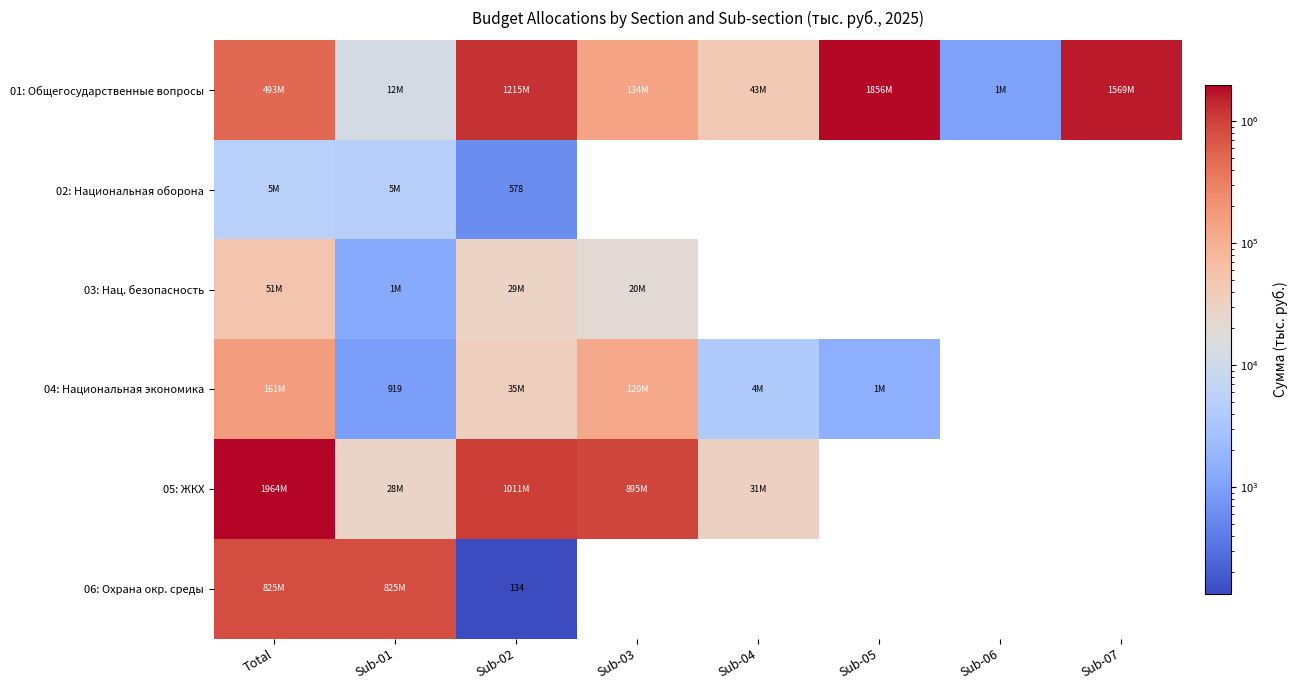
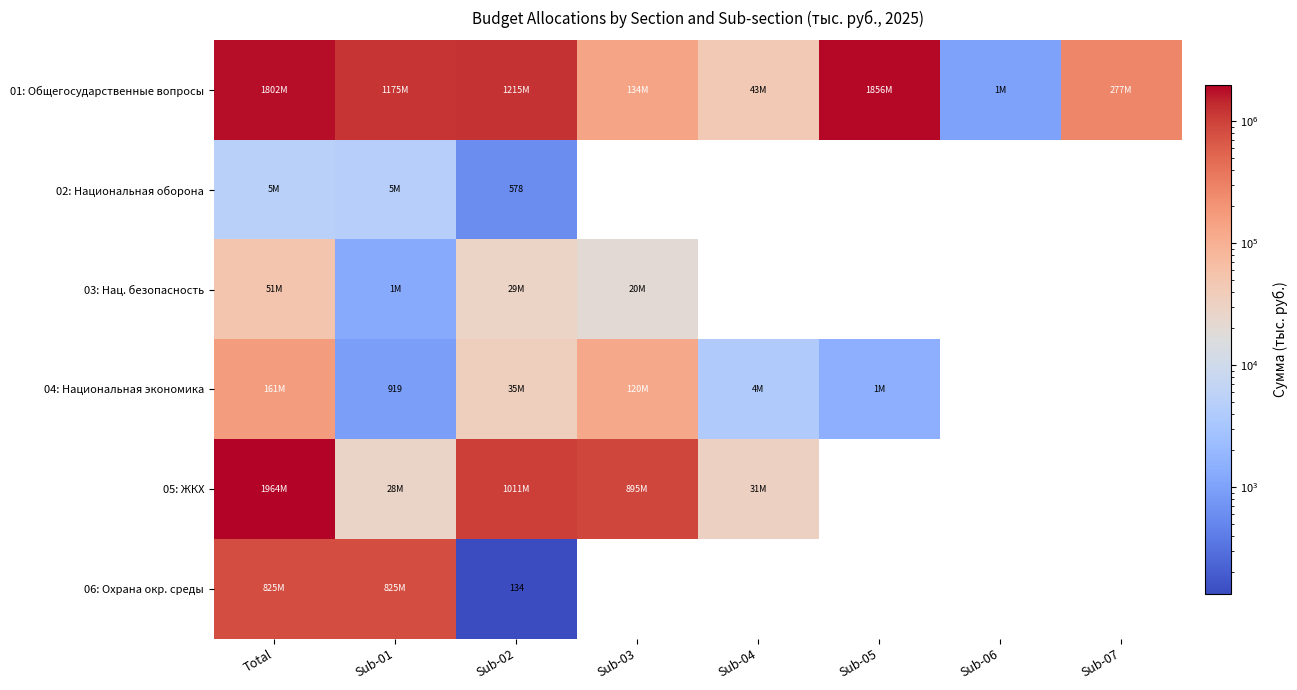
  {
    "01: Общегосударственные вопросы": {
-     "Total": "493M",
-     "Sub-01": "12M",
+     "Total": "1802M",
+     "Sub-01": "1175M",
      "Sub-02": "1215M",
      "Sub-03": "134M",
      "Sub-04": "43M",
      "Sub-05": "1856M",
      "Sub-06": "1M",
-     "Sub-07": "1569M"
+     "Sub-07": "277M"
    },
    "02: Национальная оборона": {
      "Total": "5M",
      "Sub-01": "5M",
      "Sub-02": "578"
    },
    "03: Нац. безопасность": {
      "Total": "51M",
      "Sub-01": "1M",
      "Sub-02": "29M",
      "Sub-03": "20M"
    },
    "04: Национальная экономика": {
      "Total": "161M",
      "Sub-01": "919",
      "Sub-02": "35M",
      "Sub-03": "120M",
      "Sub-04": "4M",
      "Sub-05": "1M"
    },
    "05: ЖКХ": {
      "Total": "1964M",
      "Sub-01": "28M",
      "Sub-02": "1011M",
      "Sub-03": "895M",
      "Sub-04": "31M"
    },
    "06: Охрана окр. среды": {
      "Total": "825M",
      "Sub-01": "825M",
      "Sub-02": "134"
    }
  }
